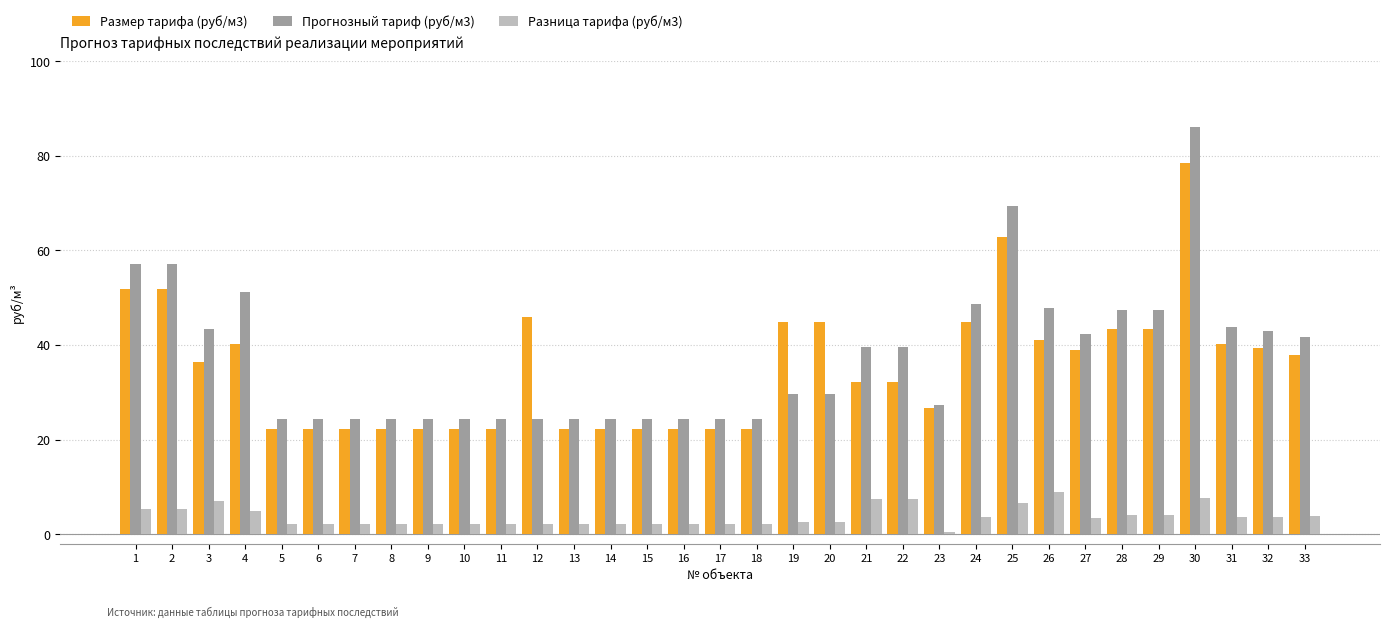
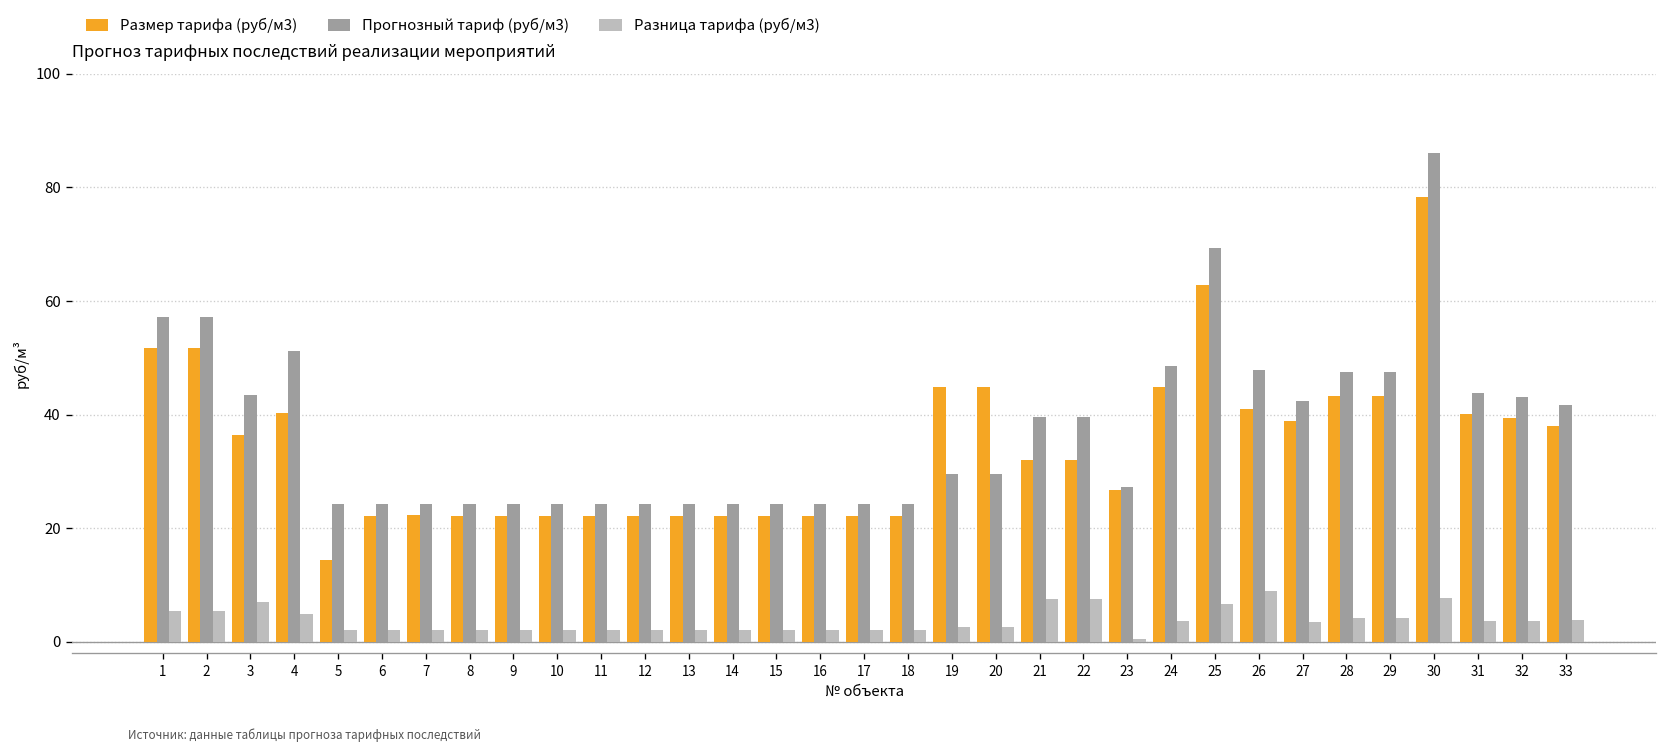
  {
    "Размер тарифа (руб/м3)": {
      "1": 52,
      "2": 52,
      "3": 36,
      "4": 40,
-     "5": 22,
+     "5": 14,
      "6": 22,
      "7": 22,
      "8": 22,
      "9": 22,
      "10": 22,
      "11": 22,
-     "12": 46,
+     "12": 22,
      "13": 22,
      "14": 22,
      "15": 22,
      "16": 22,
      "17": 22,
      "18": 22,
      "19": 45,
      "20": 45,
      "21": 32,
      "22": 32,
      "23": 27,
      "24": 45,
      "25": 63,
      "26": 41,
      "27": 39,
      "28": 43,
      "29": 43,
      "30": 78,
      "31": 40,
      "32": 39,
      "33": 38
    }
  }
